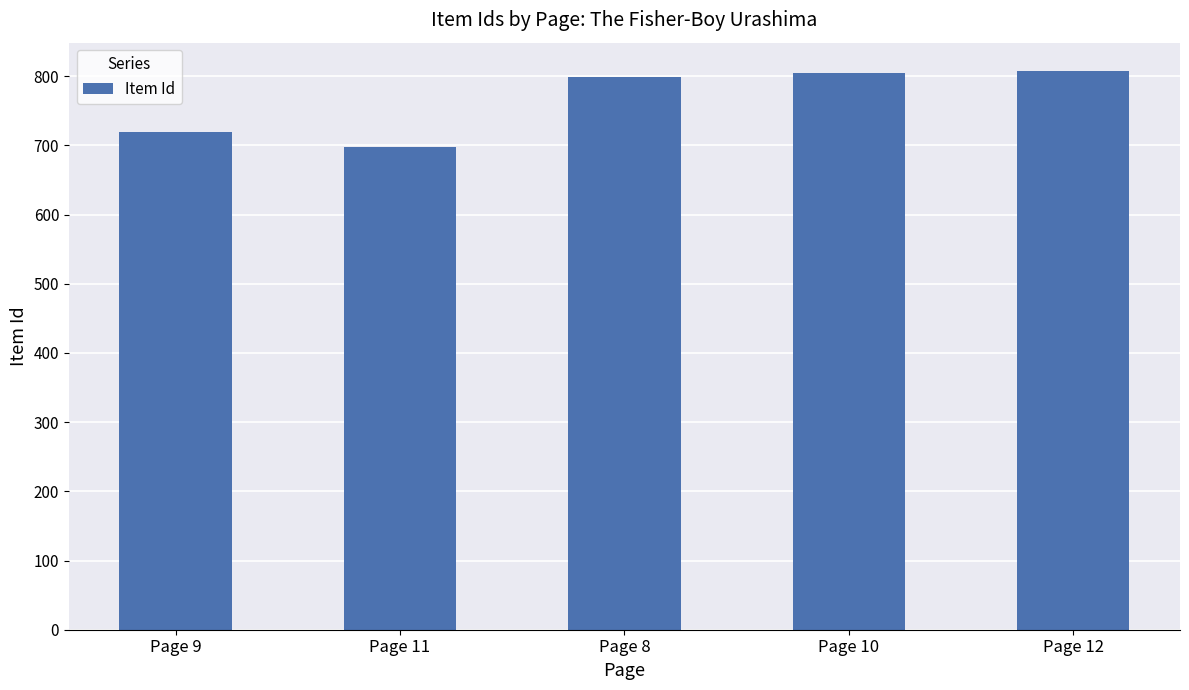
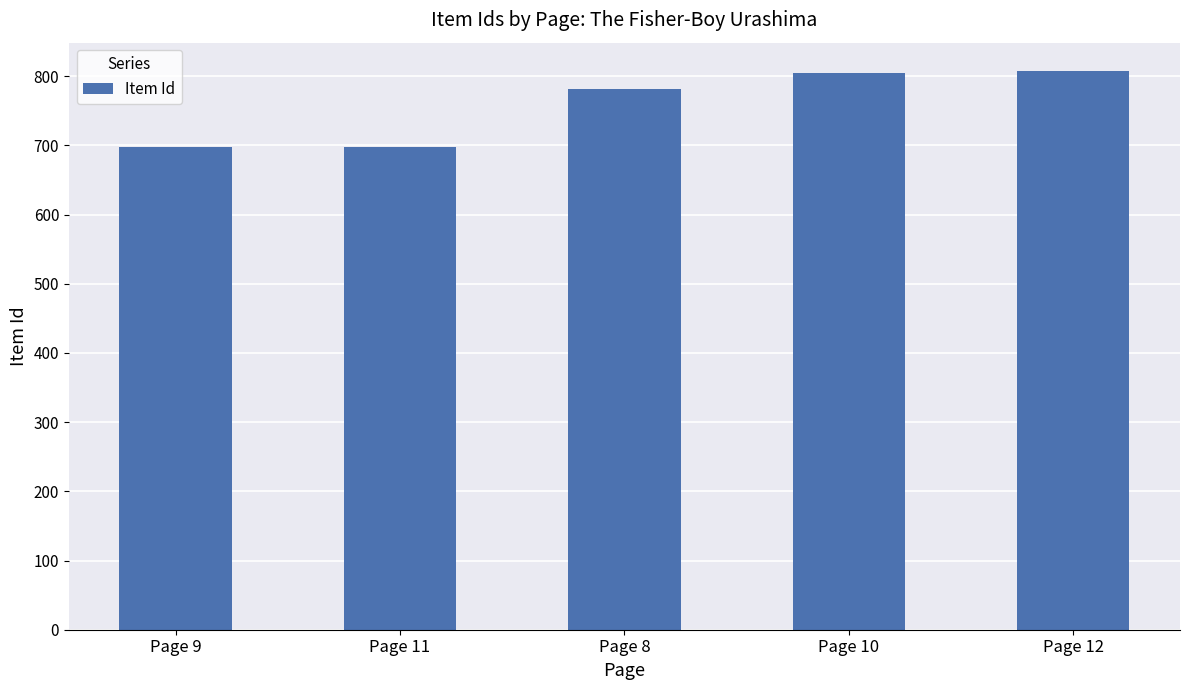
  {
-   "Page 9": 720,
+   "Page 9": 700,
    "Page 11": 700,
-   "Page 8": 800,
+   "Page 8": 780,
    "Page 10": 800,
    "Page 12": 810
  }
